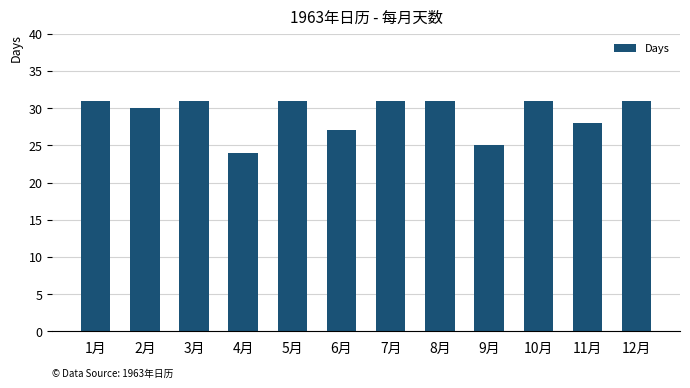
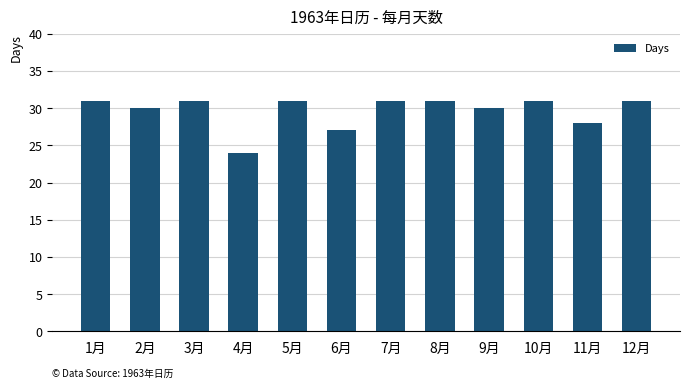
  {
    "1月": 31,
    "2月": 30,
    "3月": 31,
    "4月": 24,
    "5月": 31,
    "6月": 27,
    "7月": 31,
    "8月": 31,
-   "9月": 25,
+   "9月": 30,
    "10月": 31,
    "11月": 28,
    "12月": 31
  }
